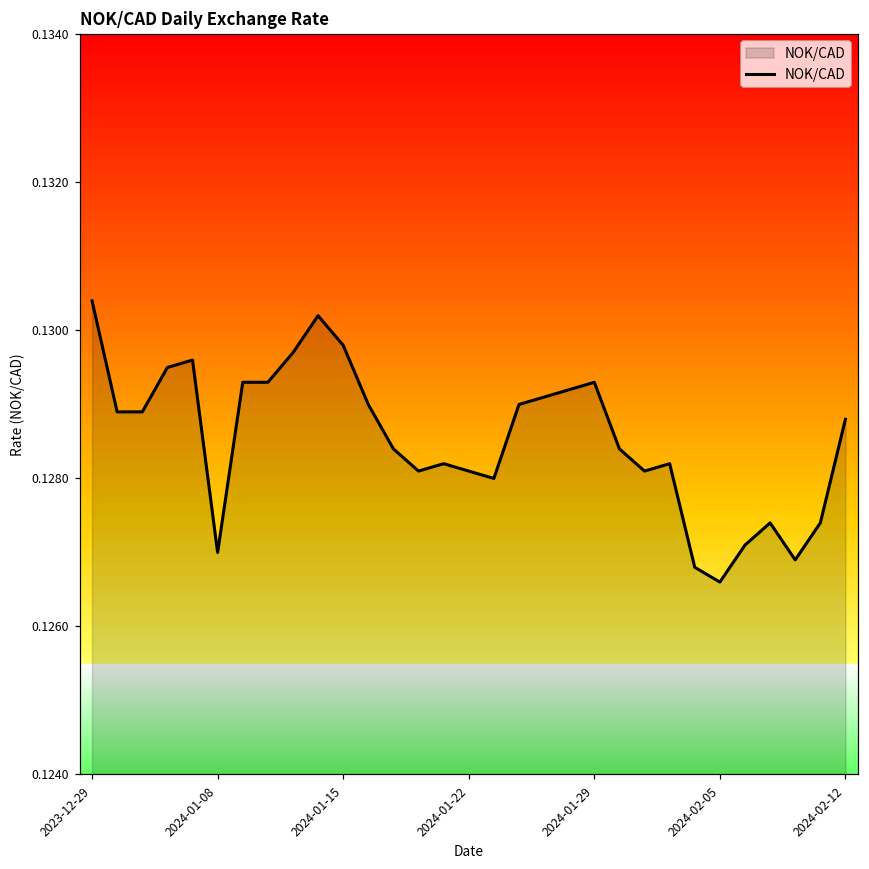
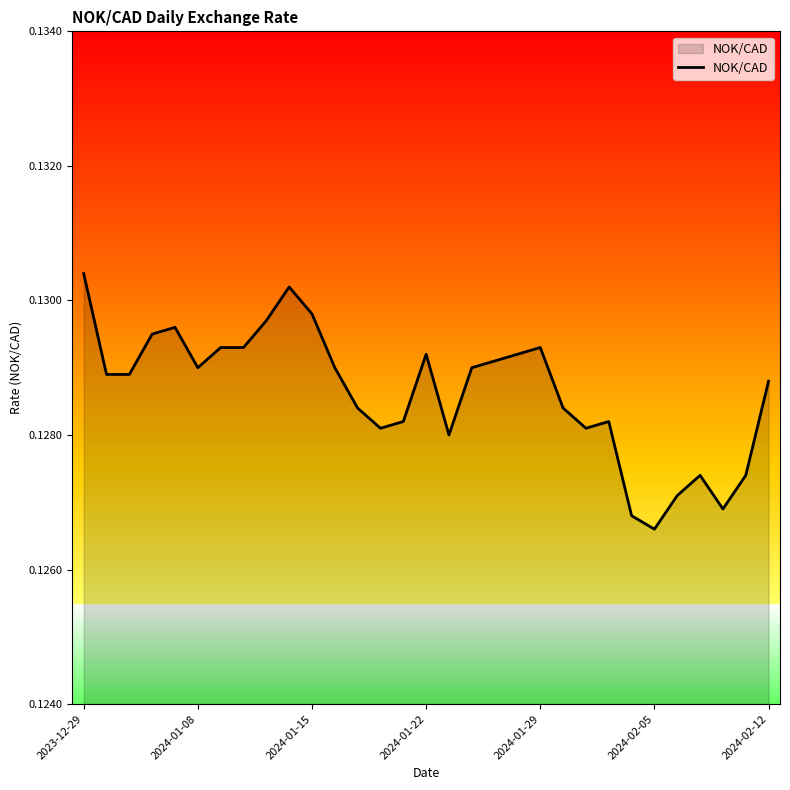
  {
    "2023-12-29": 0.1304,
-   "2024-01-08": 0.127,
+   "2024-01-08": 0.129,
    "2024-01-15": 0.1298,
-   "2024-01-22": 0.1281,
+   "2024-01-22": 0.1292,
    "2024-01-29": 0.1293,
    "2024-02-05": 0.1266,
    "2024-02-12": 0.1288
  }
